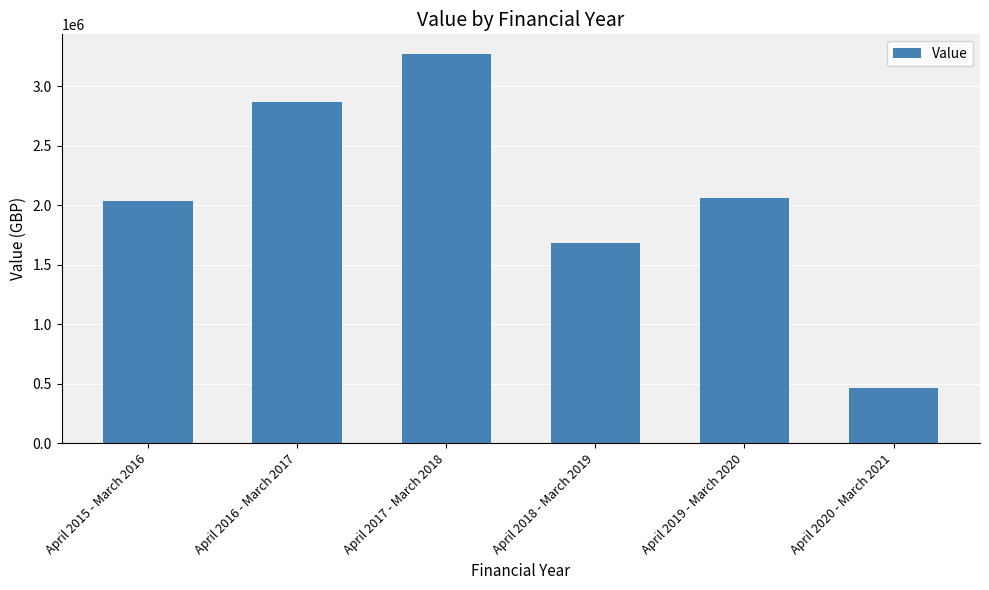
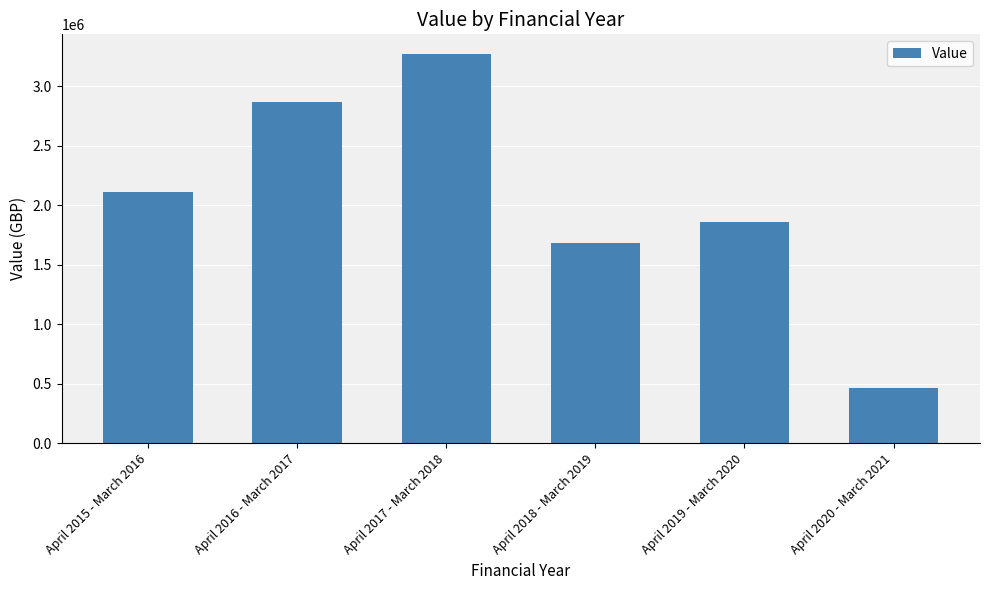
  {
-   "April 2015 - March 2016": 2040000,
+   "April 2015 - March 2016": 2110000,
    "April 2016 - March 2017": 2870000,
    "April 2017 - March 2018": 3270000,
    "April 2018 - March 2019": 1680000,
-   "April 2019 - March 2020": 2060000,
+   "April 2019 - March 2020": 1860000,
    "April 2020 - March 2021": 460000
  }
